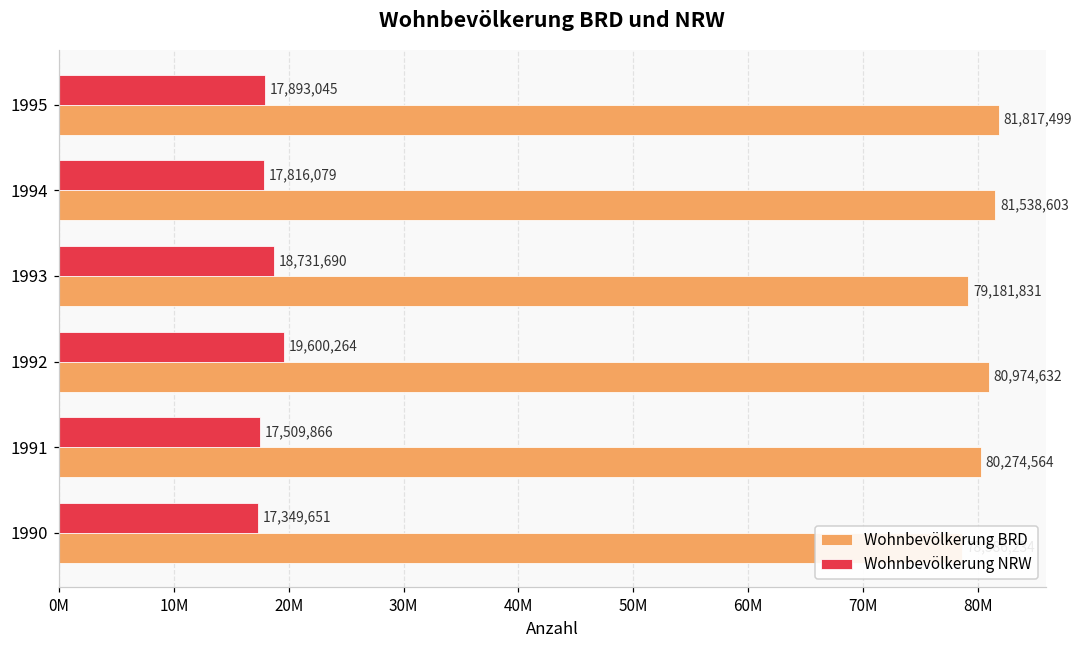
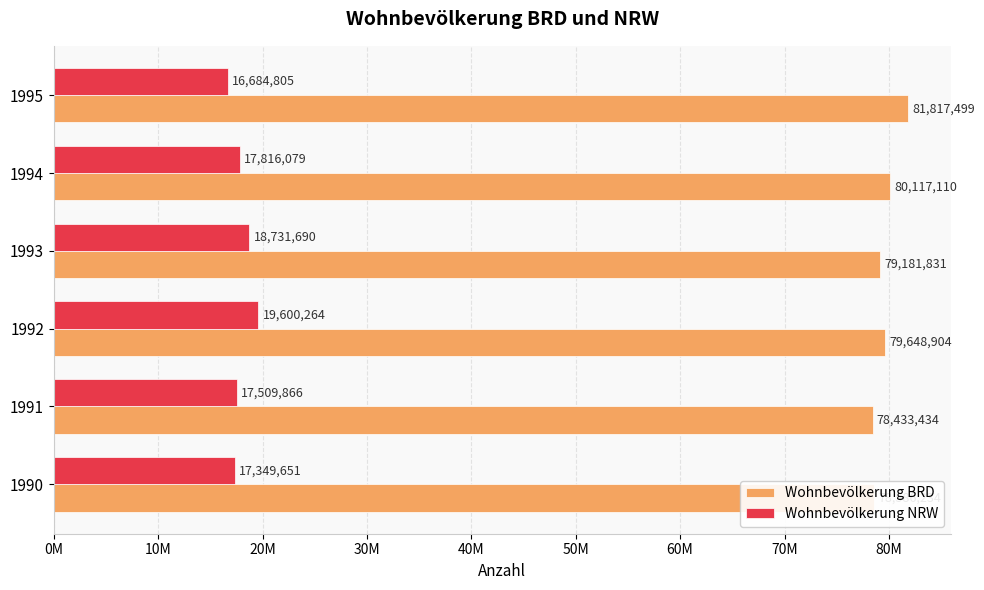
  {
    "Wohnbevölkerung BRD": {
      "1995": "81,817,499",
-     "1994": "81,538,603",
+     "1994": "80,117,110",
      "1993": "79,181,831",
-     "1992": "80,974,632",
-     "1991": "80,274,564"
+     "1992": "79,648,904",
+     "1991": "78,433,434"
    },
    "Wohnbevölkerung NRW": {
-     "1995": "17,893,045",
+     "1995": "16,684,805",
      "1994": "17,816,079",
      "1993": "18,731,690",
      "1992": "19,600,264",
      "1991": "17,509,866",
      "1990": "17,349,651"
    }
  }
